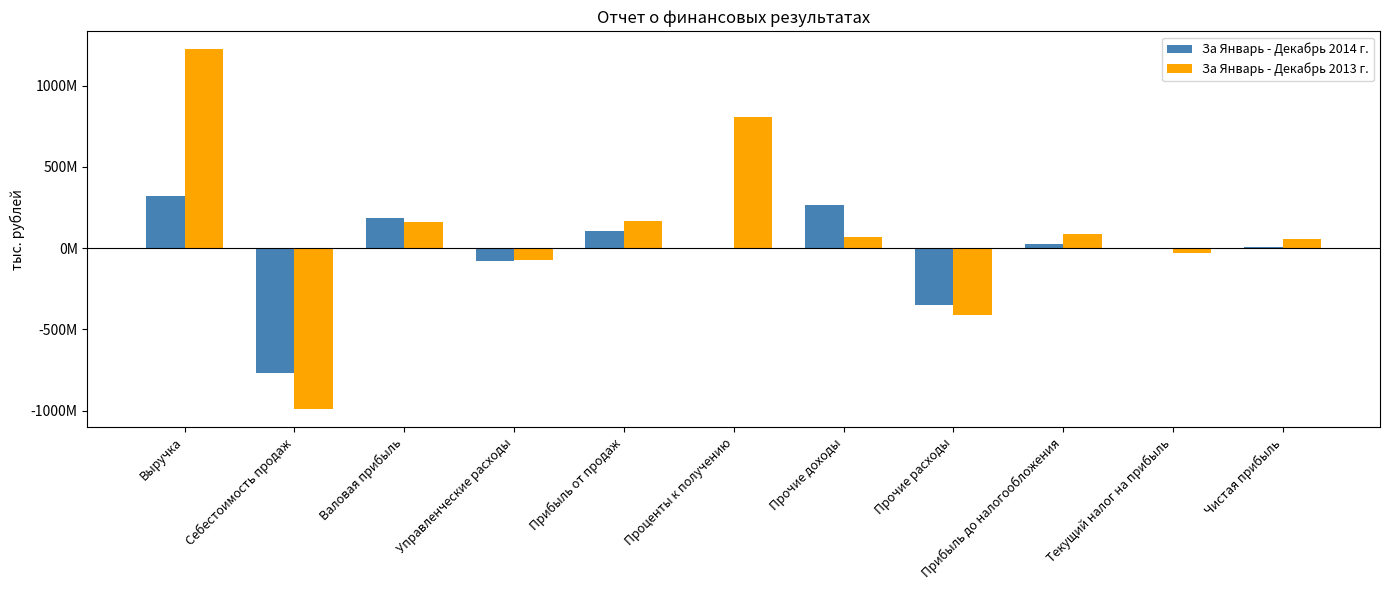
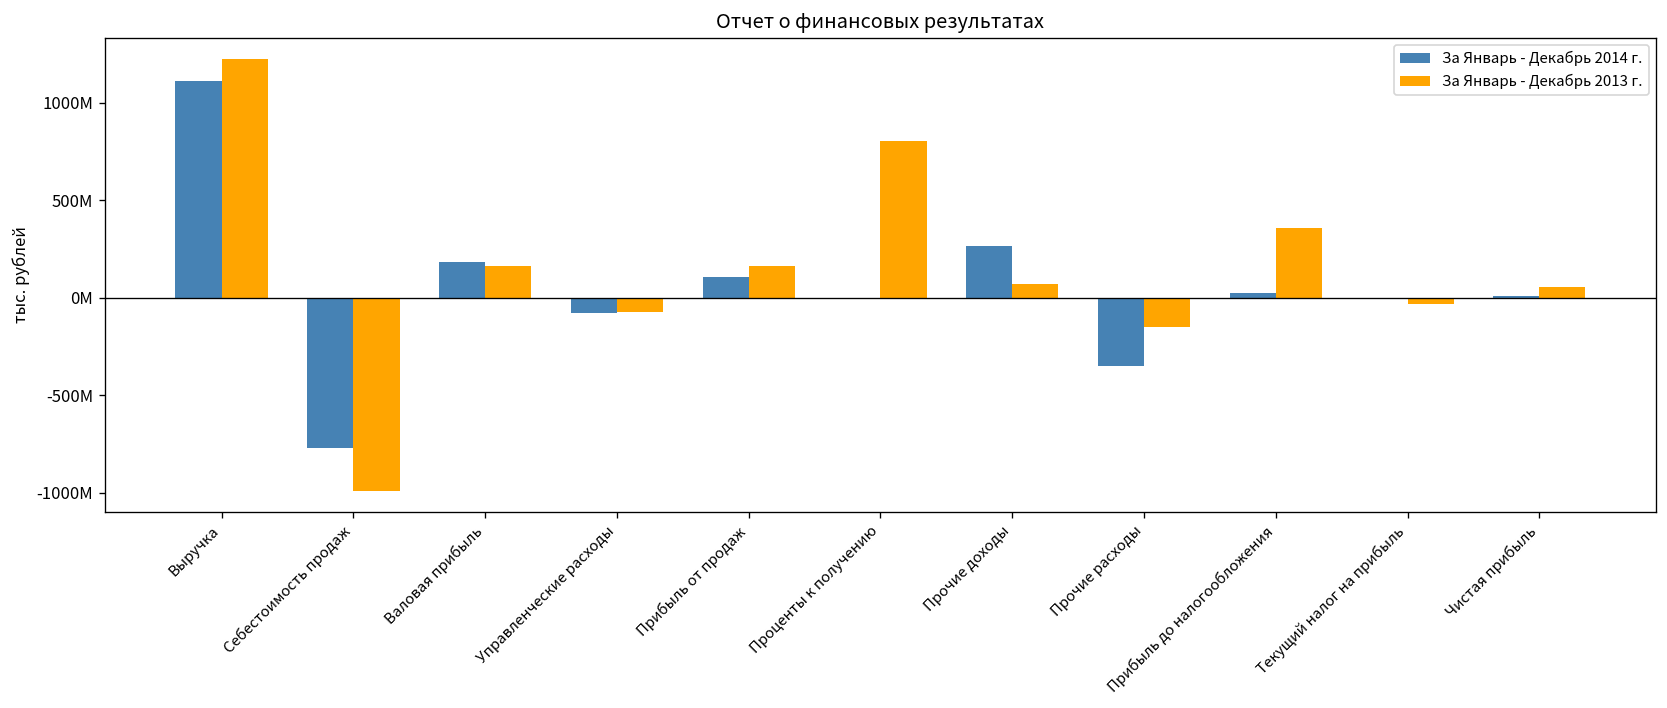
  {
    "За Январь - Декабрь 2014 г.": {
-     "Выручка": 320000000,
+     "Выручка": 1110000000,
      "Себестоимость продаж": -770000000,
      "Валовая прибыль": 180000000,
      "Управленческие расходы": -80000000,
      "Прибыль от продаж": 110000000,
      "Прочие доходы": 270000000,
      "Прочие расходы": -350000000,
      "Прибыль до налогообложения": 20000000
    },
    "За Январь - Декабрь 2013 г.": {
      "Выручка": 1220000000,
      "Себестоимость продаж": -990000000,
      "Валовая прибыль": 160000000,
      "Управленческие расходы": -70000000,
      "Прибыль от продаж": 160000000,
      "Проценты к получению": 800000000,
      "Прочие доходы": 70000000,
-     "Прочие расходы": -410000000,
-     "Прибыль до налогообложения": 90000000,
+     "Прочие расходы": -150000000,
+     "Прибыль до налогообложения": 360000000,
      "Текущий налог на прибыль": -30000000,
      "Чистая прибыль": 60000000
    }
  }
